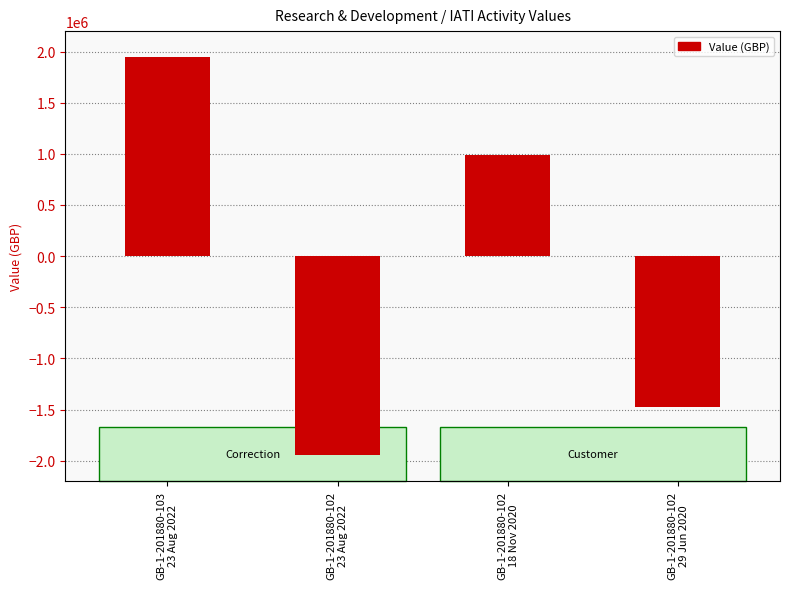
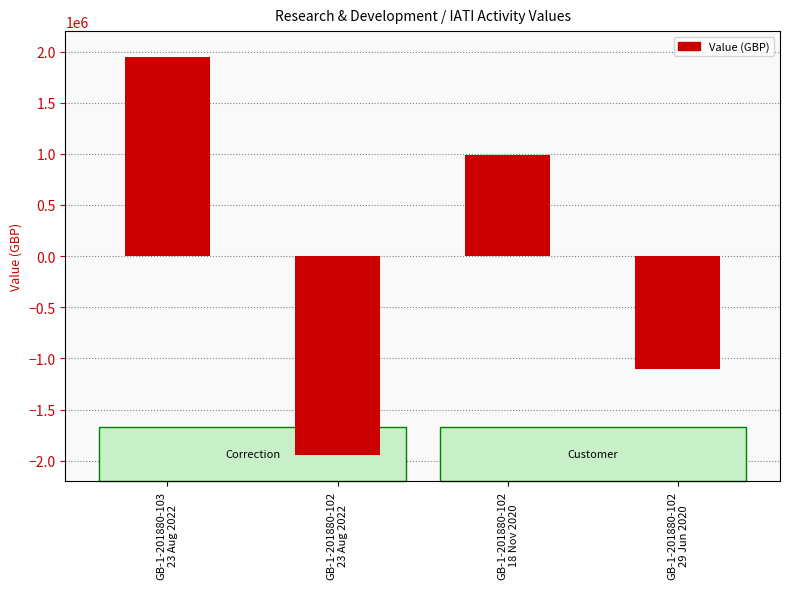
  {
    "GB-1-201880-103 23 Aug 2022": 1940000,
    "GB-1-201880-102 23 Aug 2022": -1940000,
    "GB-1-201880-102 18 Nov 2020": 990000,
-   "GB-1-201880-102 29 Jun 2020": -1470000
+   "GB-1-201880-102 29 Jun 2020": -1100000
  }
